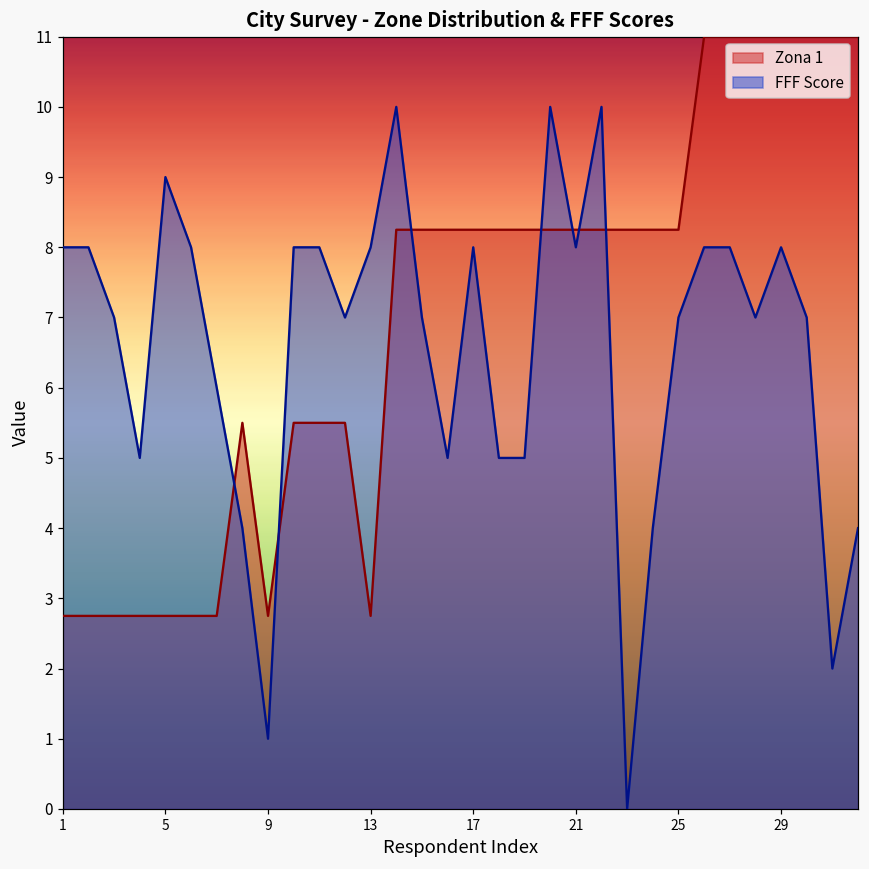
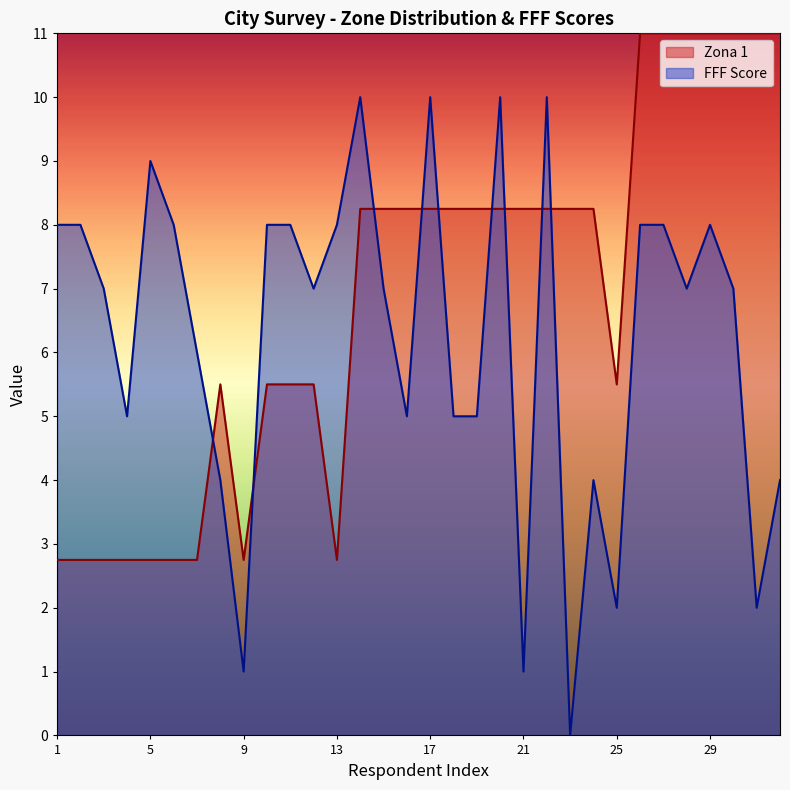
  {
    "Zona 1": {
      "1": 2.8,
      "5": 2.8,
      "9": 2.8,
      "13": 2.8,
      "17": 8.3,
      "21": 8.3,
-     "25": 8.3,
+     "25": 5.5,
      "29": 11.0
    },
    "FFF Score": {
      "1": 8,
      "5": 9,
      "9": 1,
      "13": 8,
-     "17": 8,
-     "21": 8,
-     "25": 7,
+     "17": 10,
+     "21": 1,
+     "25": 2,
      "29": 8
    }
  }
